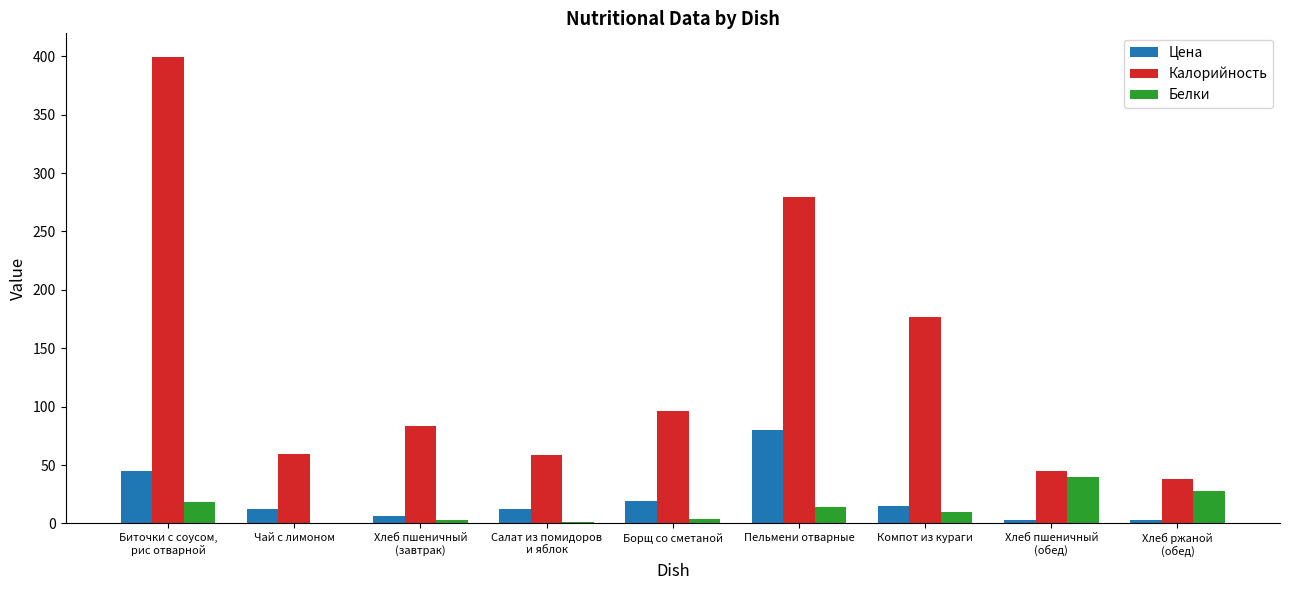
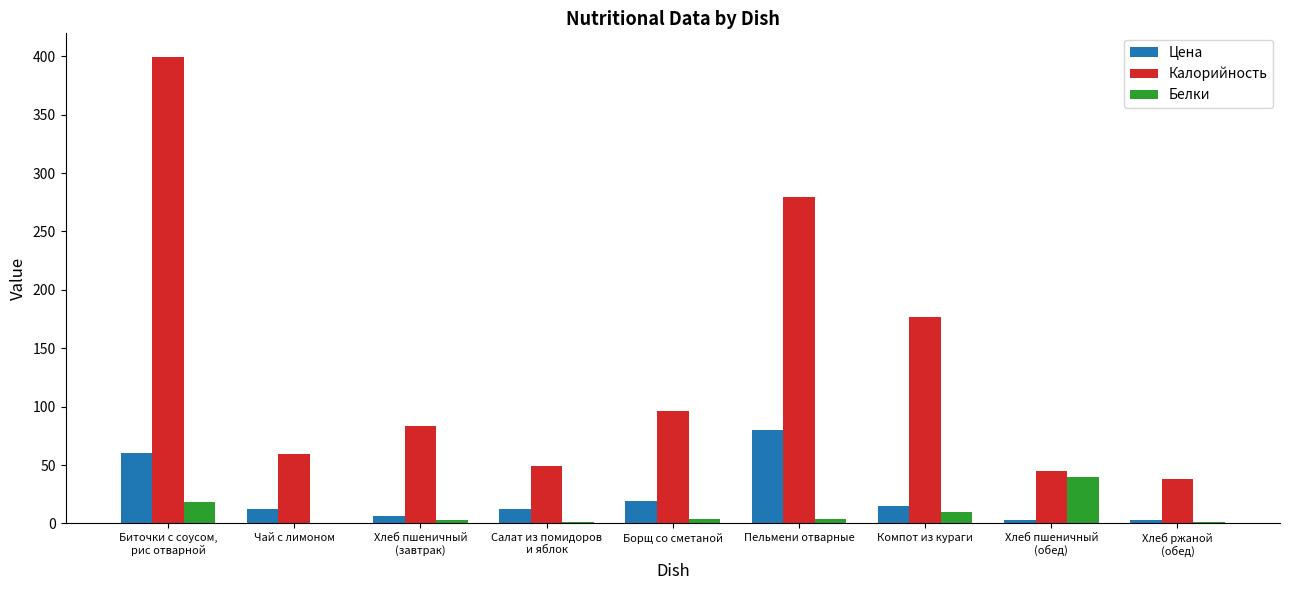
  {
    "Цена": {
-     "Биточки с соусом, рис отварной": 45,
+     "Биточки с соусом, рис отварной": 60,
      "Чай с лимоном": 12,
      "Хлеб пшеничный (завтрак)": 6,
      "Салат из помидоров и яблок": 12,
      "Борщ со сметаной": 19,
      "Пельмени отварные": 80,
      "Компот из кураги": 15,
      "Хлеб пшеничный (обед)": 3,
      "Хлеб ржаной (обед)": 3
    },
    "Калорийность": {
      "Биточки с соусом, рис отварной": 400,
      "Чай с лимоном": 59,
      "Хлеб пшеничный (завтрак)": 83,
-     "Салат из помидоров и яблок": 58,
+     "Салат из помидоров и яблок": 49,
      "Борщ со сметаной": 96,
      "Пельмени отварные": 279,
      "Компот из кураги": 176,
      "Хлеб пшеничный (обед)": 45,
      "Хлеб ржаной (обед)": 38
    },
    "Белки": {
      "Биточки с соусом, рис отварной": 18,
      "Хлеб пшеничный (завтрак)": 3,
      "Борщ со сметаной": 4,
-     "Пельмени отварные": 14,
+     "Пельмени отварные": 4,
      "Компот из кураги": 10,
      "Хлеб пшеничный (обед)": 40,
-     "Хлеб ржаной (обед)": 27
+     "Хлеб ржаной (обед)": 1
    }
  }
